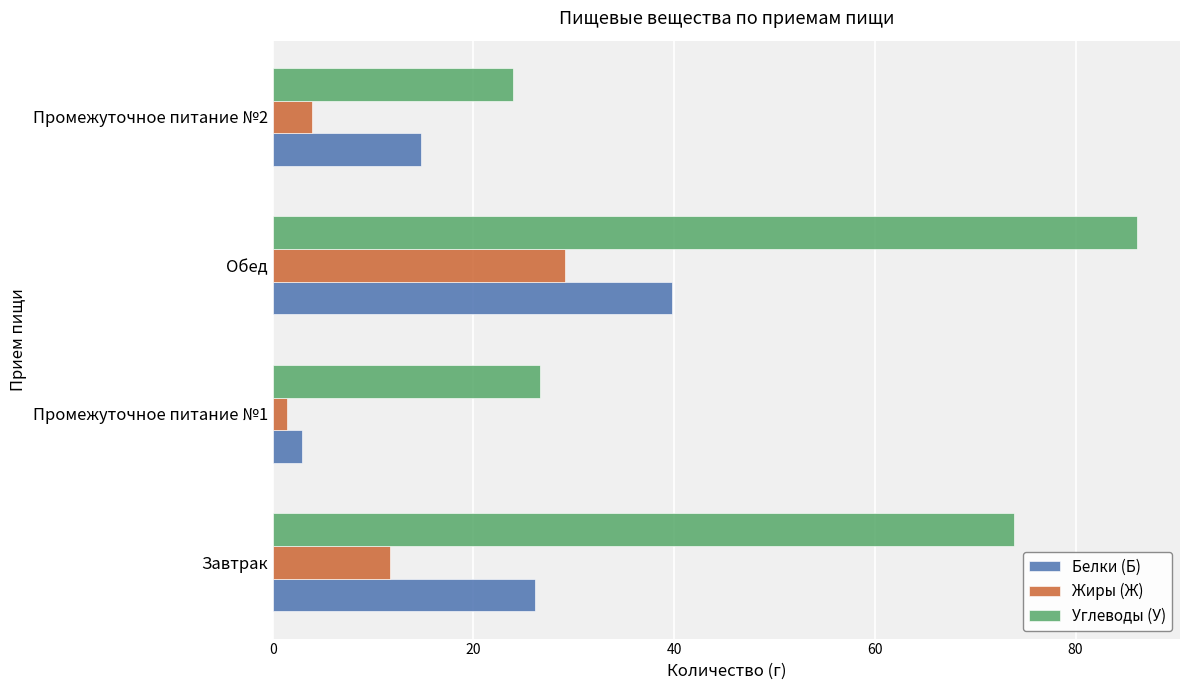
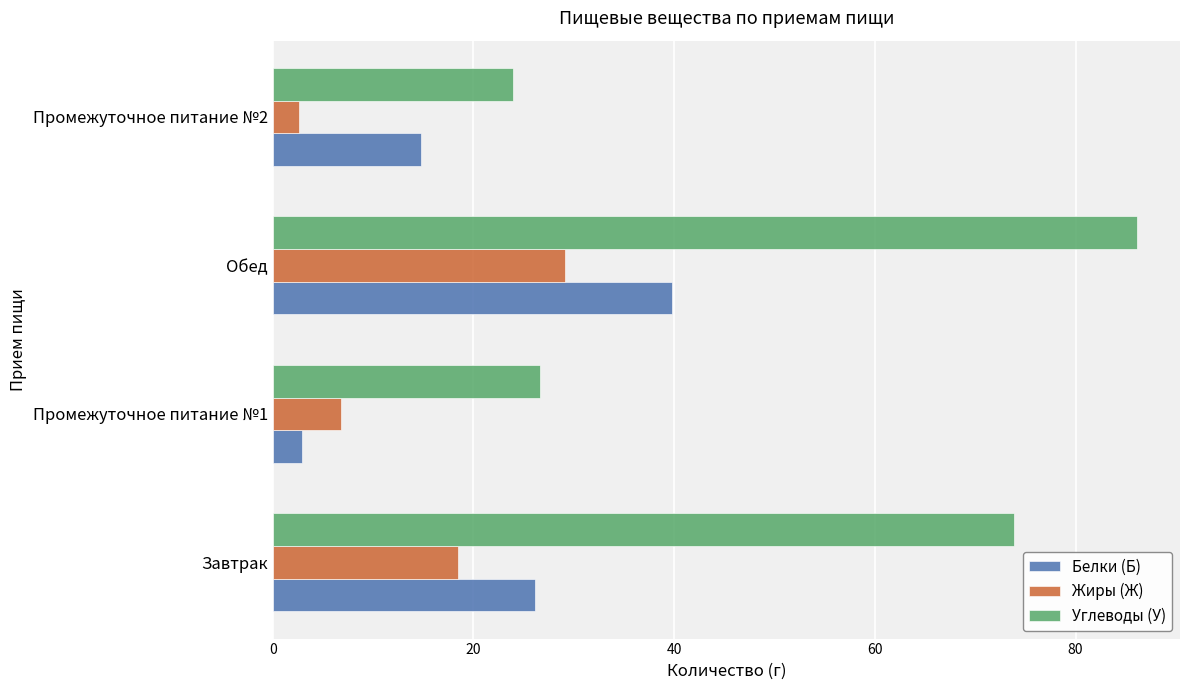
  {
    "Белки (Б)": {
      "Промежуточное питание №2": 14.8,
      "Обед": 39.8,
      "Промежуточное питание №1": 3.0,
      "Завтрак": 26.1
    },
    "Жиры (Ж)": {
-     "Промежуточное питание №2": 3.9,
+     "Промежуточное питание №2": 2.6,
      "Обед": 29.1,
-     "Промежуточное питание №1": 1.4,
-     "Завтрак": 11.7
+     "Промежуточное питание №1": 6.8,
+     "Завтрак": 18.4
    },
    "Углеводы (У)": {
      "Промежуточное питание №2": 23.9,
      "Обед": 86.1,
      "Промежуточное питание №1": 26.7,
      "Завтрак": 73.9
    }
  }
